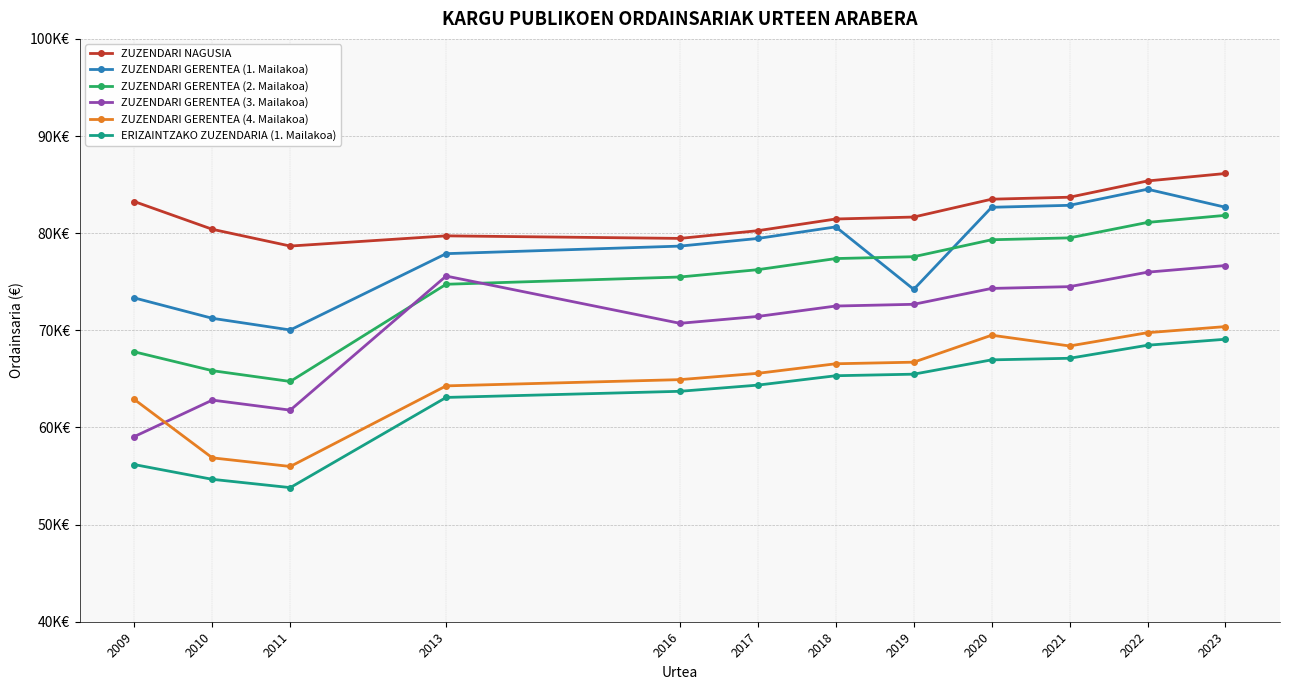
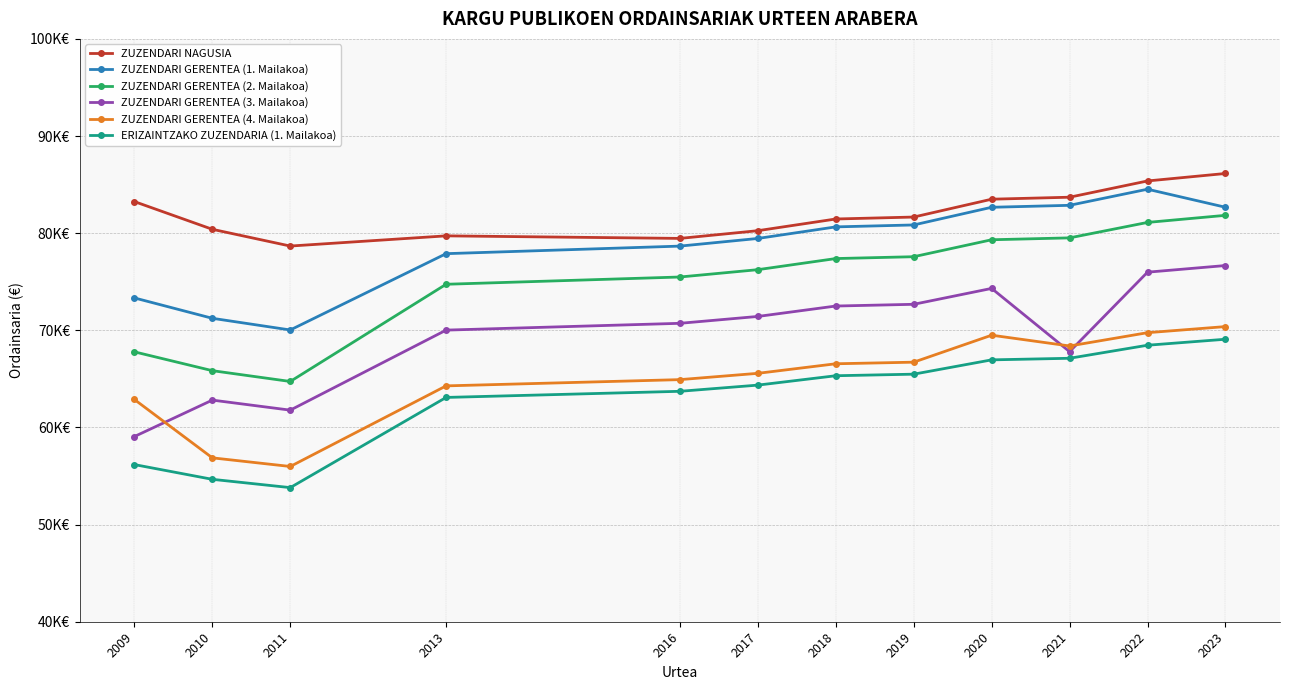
  {
    "ZUZENDARI NAGUSIA": {
      "2009": "83K€",
      "2010": "80K€",
      "2011": "79K€",
      "2013": "80K€",
      "2016": "79K€",
      "2017": "80K€",
      "2018": "81K€",
      "2019": "82K€",
      "2020": "83K€",
      "2021": "84K€",
      "2022": "85K€",
      "2023": "86K€"
    },
    "ZUZENDARI GERENTEA (1. Mailakoa)": {
      "2009": "73K€",
      "2010": "71K€",
      "2011": "70K€",
      "2013": "78K€",
      "2016": "79K€",
      "2017": "79K€",
      "2018": "81K€",
-     "2019": "74K€",
+     "2019": "81K€",
      "2020": "83K€",
      "2021": "83K€",
      "2022": "85K€",
      "2023": "83K€"
    },
    "ZUZENDARI GERENTEA (3. Mailakoa)": {
      "2009": "59K€",
      "2010": "63K€",
      "2011": "62K€",
-     "2013": "76K€",
+     "2013": "70K€",
      "2016": "71K€",
      "2017": "71K€",
      "2018": "72K€",
      "2019": "73K€",
      "2020": "74K€",
-     "2021": "74K€",
+     "2021": "68K€",
      "2022": "76K€",
      "2023": "77K€"
    },
    "ZUZENDARI GERENTEA (4. Mailakoa)": {
      "2009": "63K€",
      "2010": "57K€",
      "2011": "56K€",
      "2013": "64K€",
      "2016": "65K€",
      "2017": "66K€",
      "2018": "67K€",
      "2019": "67K€",
      "2020": "69K€",
      "2021": "68K€",
      "2022": "70K€",
      "2023": "70K€"
    }
  }
